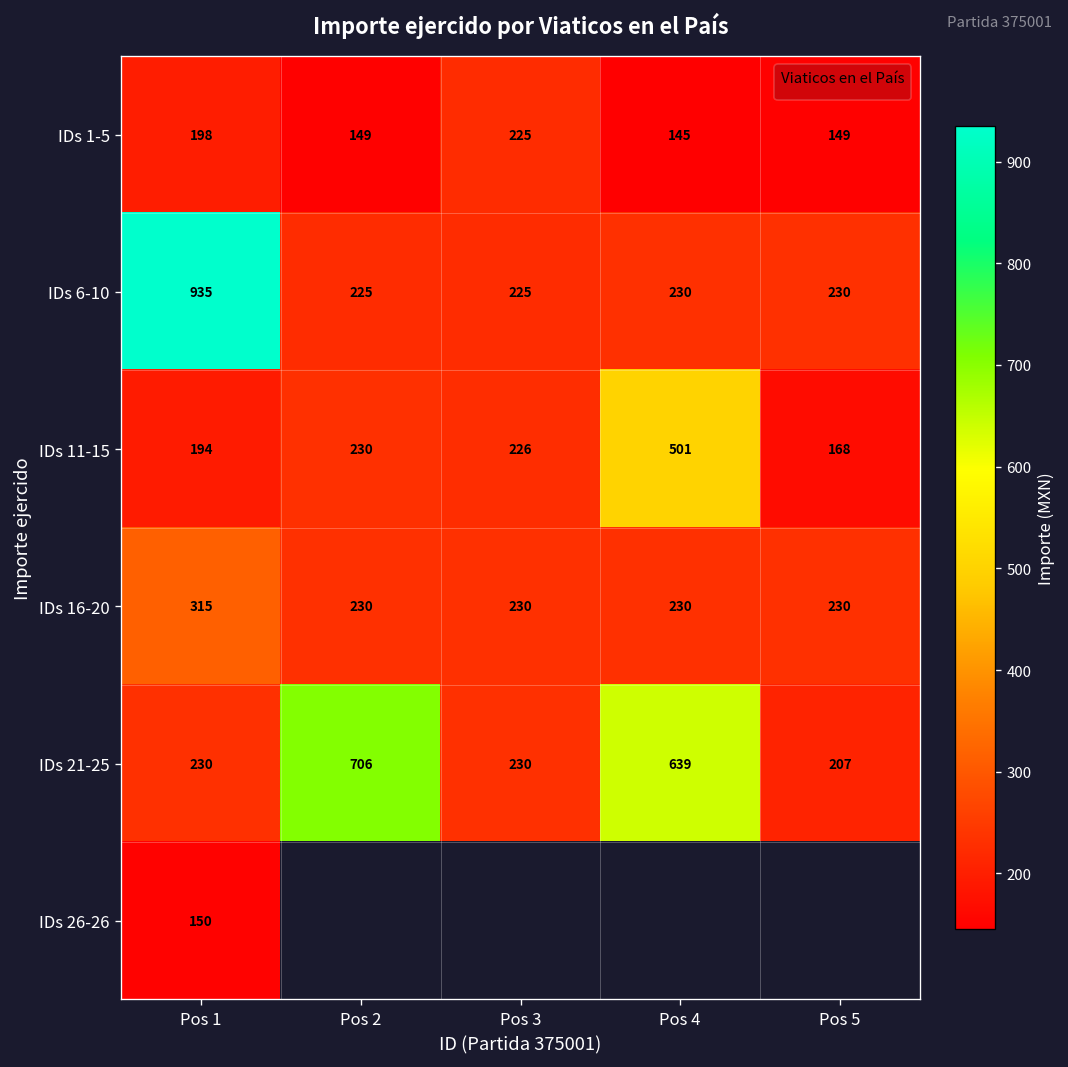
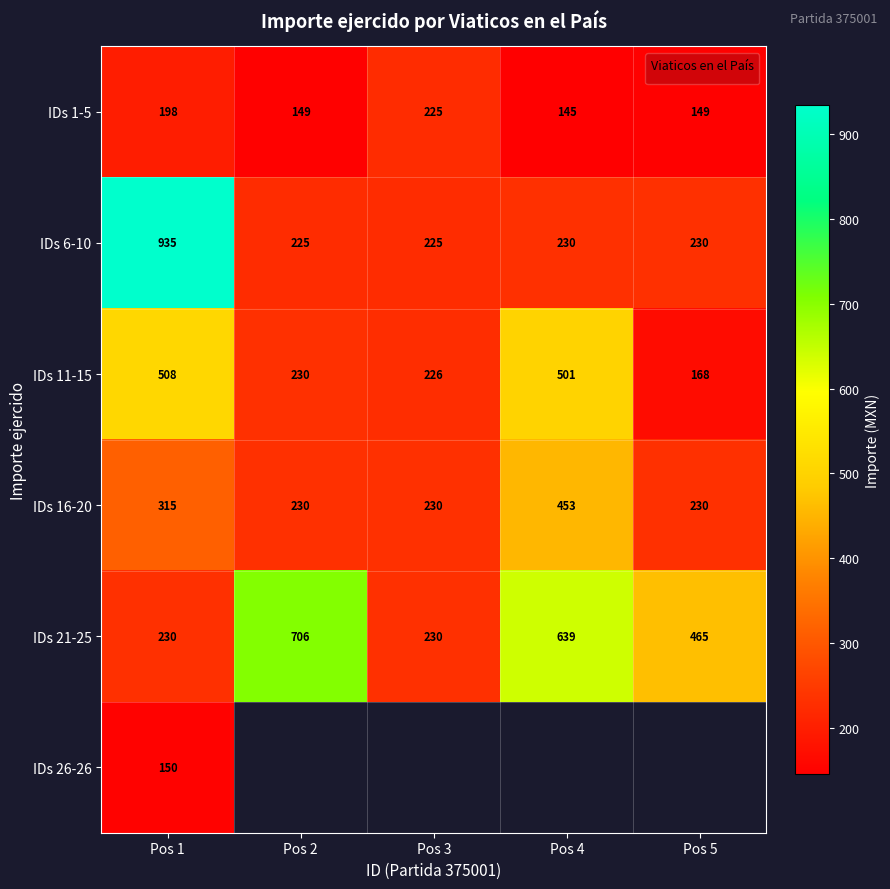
  {
    "IDs 1-5": {
      "Pos 1": 198,
      "Pos 2": 149,
      "Pos 3": 225,
      "Pos 4": 145,
      "Pos 5": 149
    },
    "IDs 6-10": {
      "Pos 1": 935,
      "Pos 2": 225,
      "Pos 3": 225,
      "Pos 4": 230,
      "Pos 5": 230
    },
    "IDs 11-15": {
-     "Pos 1": 194,
+     "Pos 1": 508,
      "Pos 2": 230,
      "Pos 3": 226,
      "Pos 4": 501,
      "Pos 5": 168
    },
    "IDs 16-20": {
      "Pos 1": 315,
      "Pos 2": 230,
      "Pos 3": 230,
-     "Pos 4": 230,
+     "Pos 4": 453,
      "Pos 5": 230
    },
    "IDs 21-25": {
      "Pos 1": 230,
      "Pos 2": 706,
      "Pos 3": 230,
      "Pos 4": 639,
-     "Pos 5": 207
+     "Pos 5": 465
    },
    "IDs 26-26": {
      "Pos 1": 150
    }
  }
